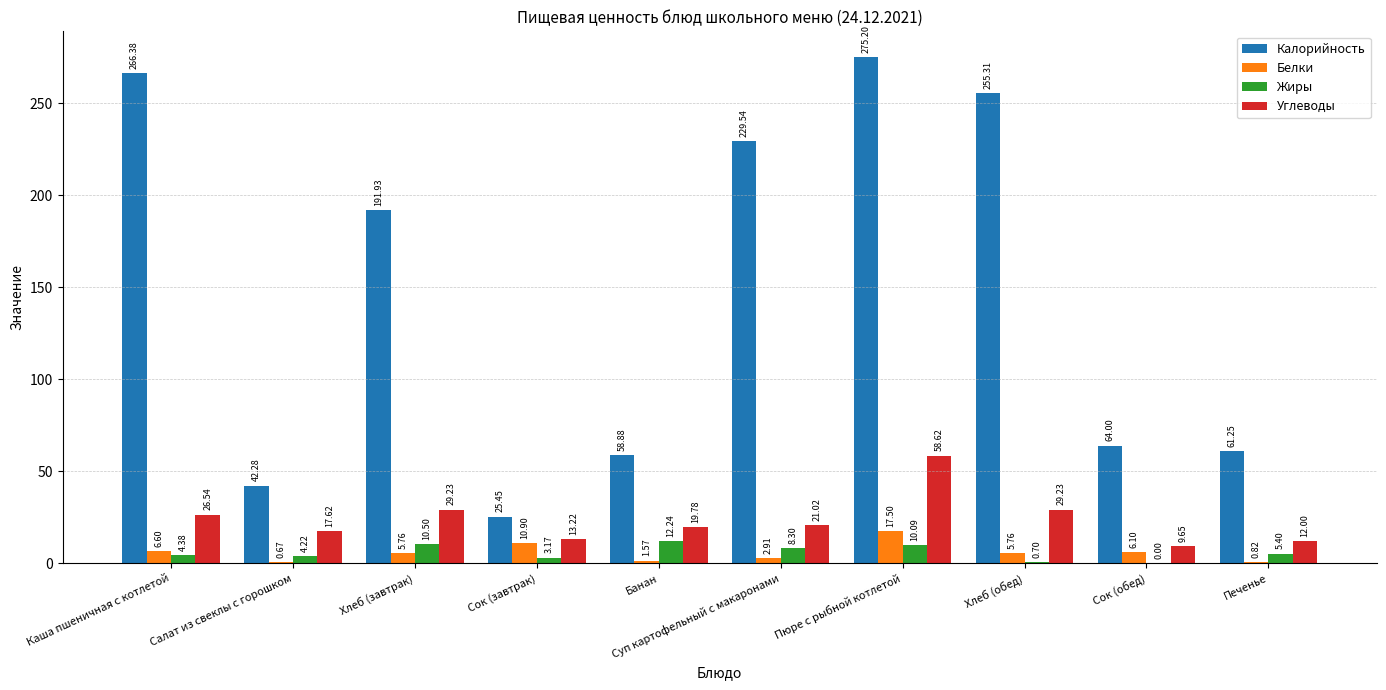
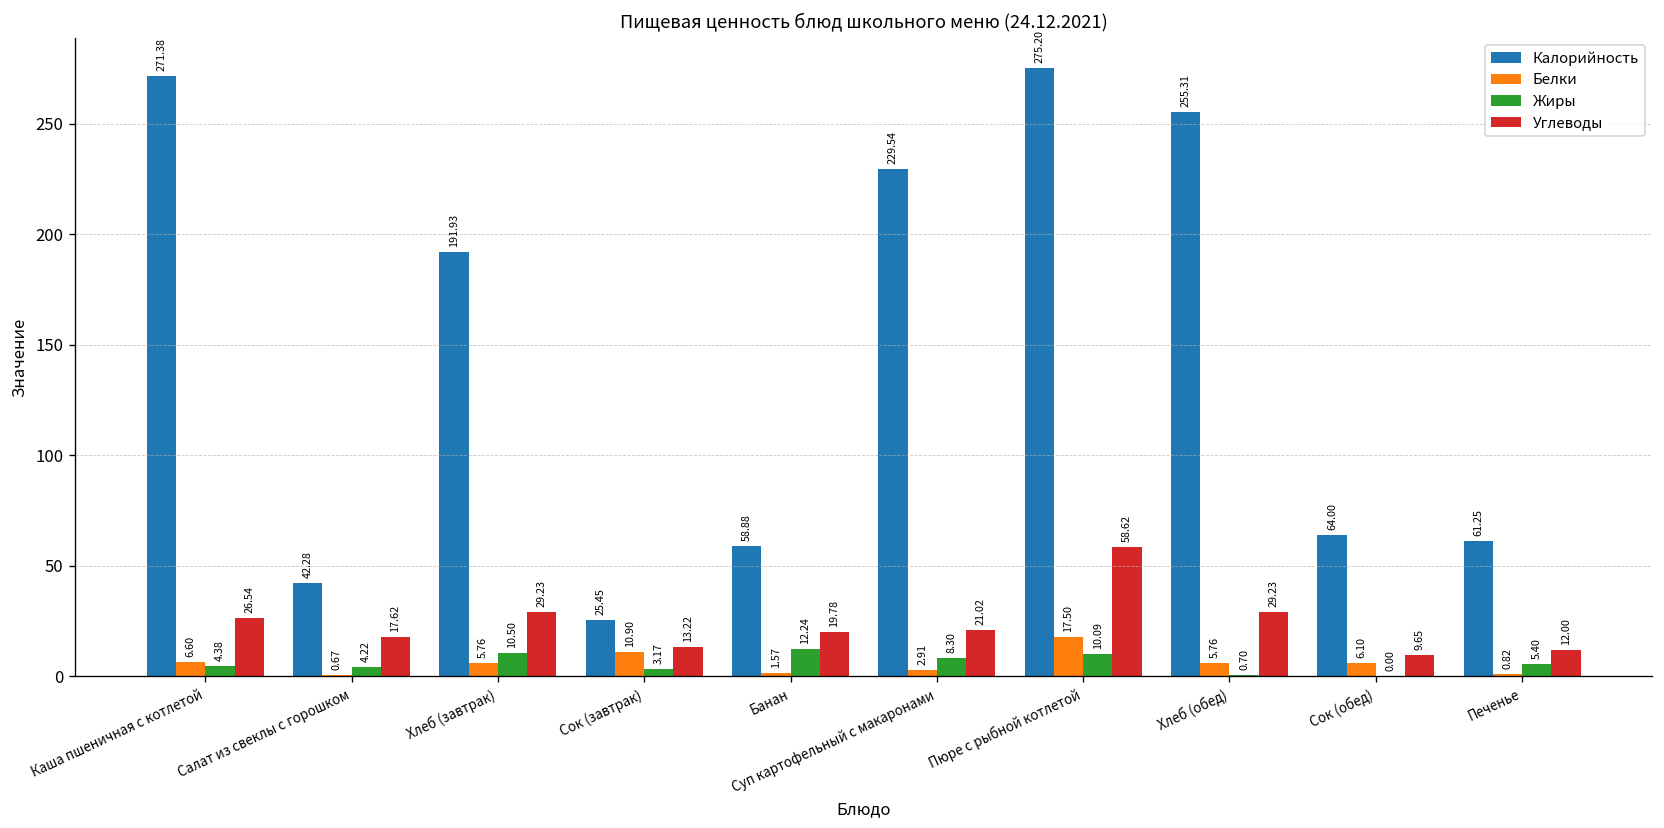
  {
    "Калорийность": {
-     "Каша пшеничная с котлетой": 266.38,
+     "Каша пшеничная с котлетой": 271.38,
      "Салат из свеклы с горошком": 42.28,
      "Хлеб (завтрак)": 191.93,
      "Сок (завтрак)": 25.45,
      "Банан": 58.88,
      "Суп картофельный с макаронами": 229.54,
      "Пюре с рыбной котлетой": 275.20,
      "Хлеб (обед)": 255.31,
      "Сок (обед)": 64.00,
      "Печенье": 61.25
    },
    "Белки": {
      "Каша пшеничная с котлетой": 6.60,
      "Салат из свеклы с горошком": 0.67,
      "Хлеб (завтрак)": 5.76,
      "Сок (завтрак)": 10.90,
      "Банан": 1.57,
      "Суп картофельный с макаронами": 2.91,
      "Пюре с рыбной котлетой": 17.50,
      "Хлеб (обед)": 5.76,
      "Сок (обед)": 6.10,
      "Печенье": 0.82
    },
    "Жиры": {
      "Каша пшеничная с котлетой": 4.38,
      "Салат из свеклы с горошком": 4.22,
      "Хлеб (завтрак)": 10.50,
      "Сок (завтрак)": 3.17,
      "Банан": 12.24,
      "Суп картофельный с макаронами": 8.30,
      "Пюре с рыбной котлетой": 10.09,
      "Хлеб (обед)": 0.70,
      "Сок (обед)": 0.00,
      "Печенье": 5.40
    },
    "Углеводы": {
      "Каша пшеничная с котлетой": 26.54,
      "Салат из свеклы с горошком": 17.62,
      "Хлеб (завтрак)": 29.23,
      "Сок (завтрак)": 13.22,
      "Банан": 19.78,
      "Суп картофельный с макаронами": 21.02,
      "Пюре с рыбной котлетой": 58.62,
      "Хлеб (обед)": 29.23,
      "Сок (обед)": 9.65,
      "Печенье": 12.00
    }
  }
